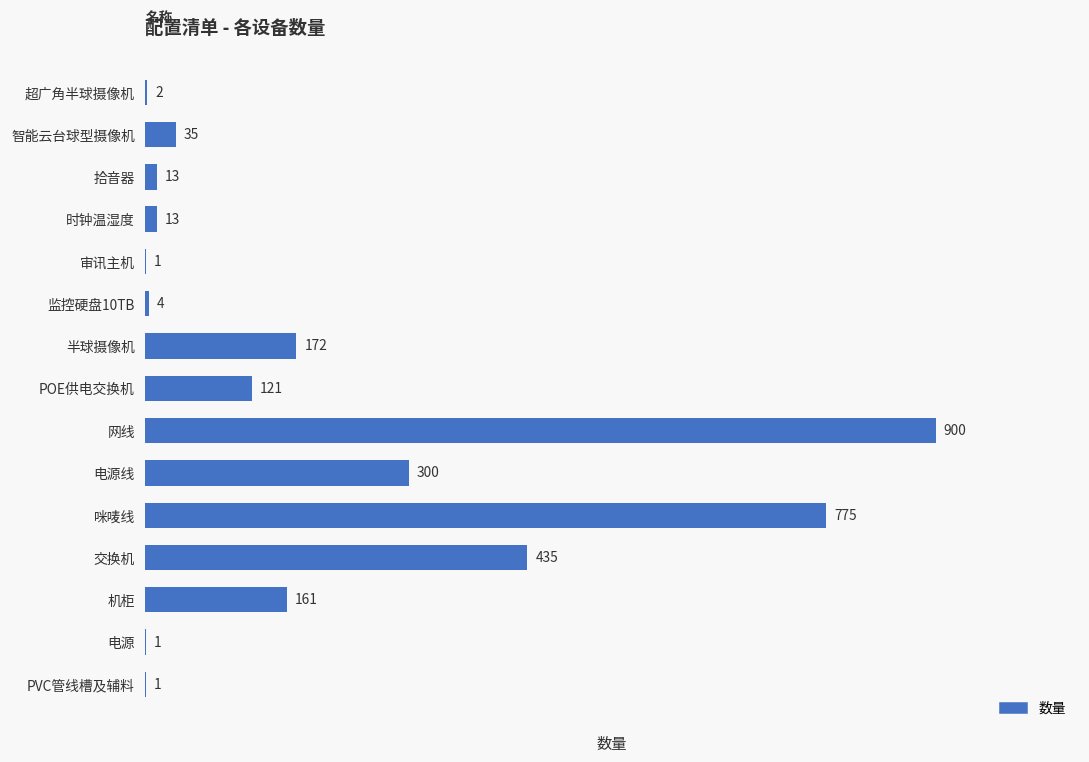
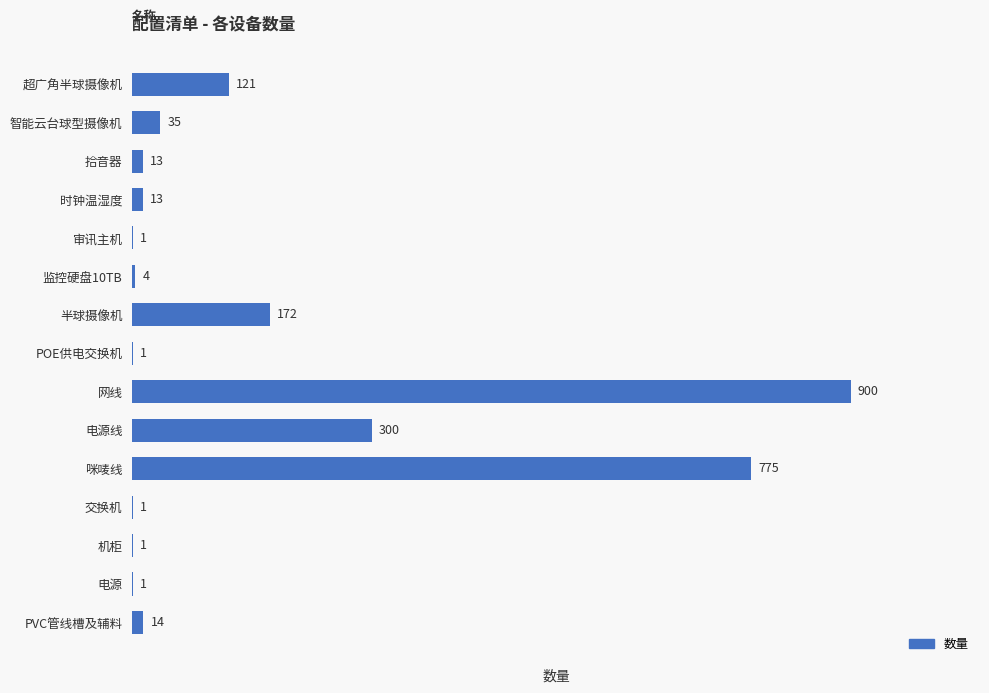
  {
-   "超广角半球摄像机": 2,
+   "超广角半球摄像机": 121,
    "智能云台球型摄像机": 35,
    "拾音器": 13,
    "时钟温湿度": 13,
    "审讯主机": 1,
    "监控硬盘10TB": 4,
    "半球摄像机": 172,
-   "POE供电交换机": 121,
+   "POE供电交换机": 1,
    "网线": 900,
    "电源线": 300,
    "咪唛线": 775,
-   "交换机": 435,
-   "机柜": 161,
+   "交换机": 1,
+   "机柜": 1,
    "电源": 1,
-   "PVC管线槽及辅料": 1
+   "PVC管线槽及辅料": 14
  }
